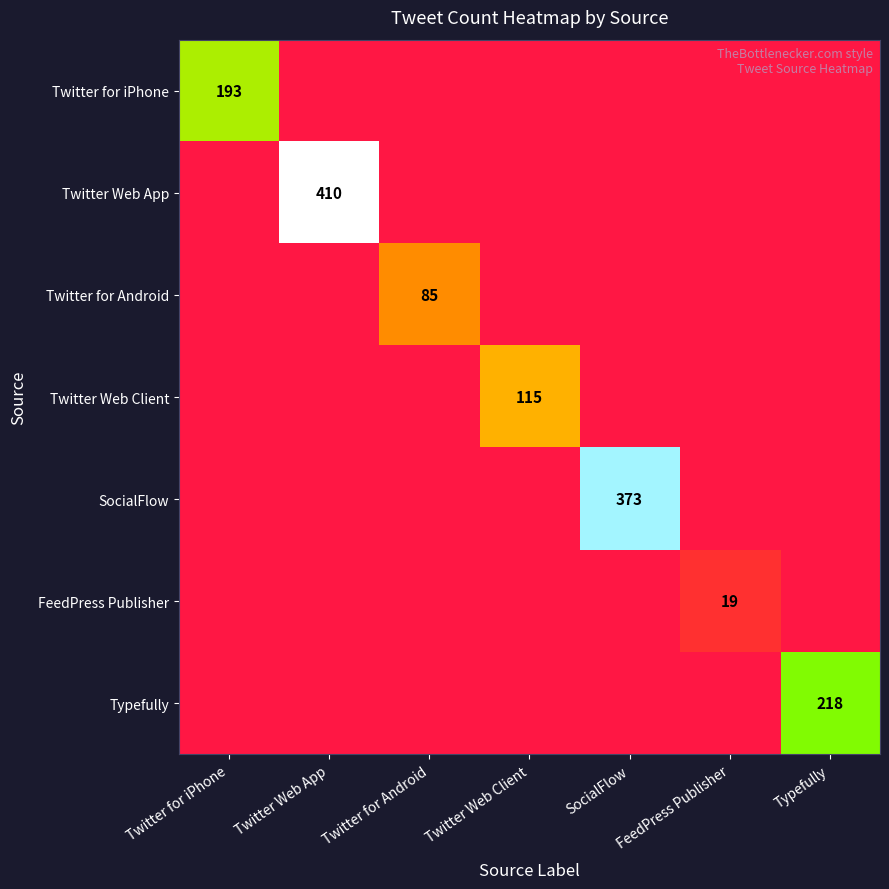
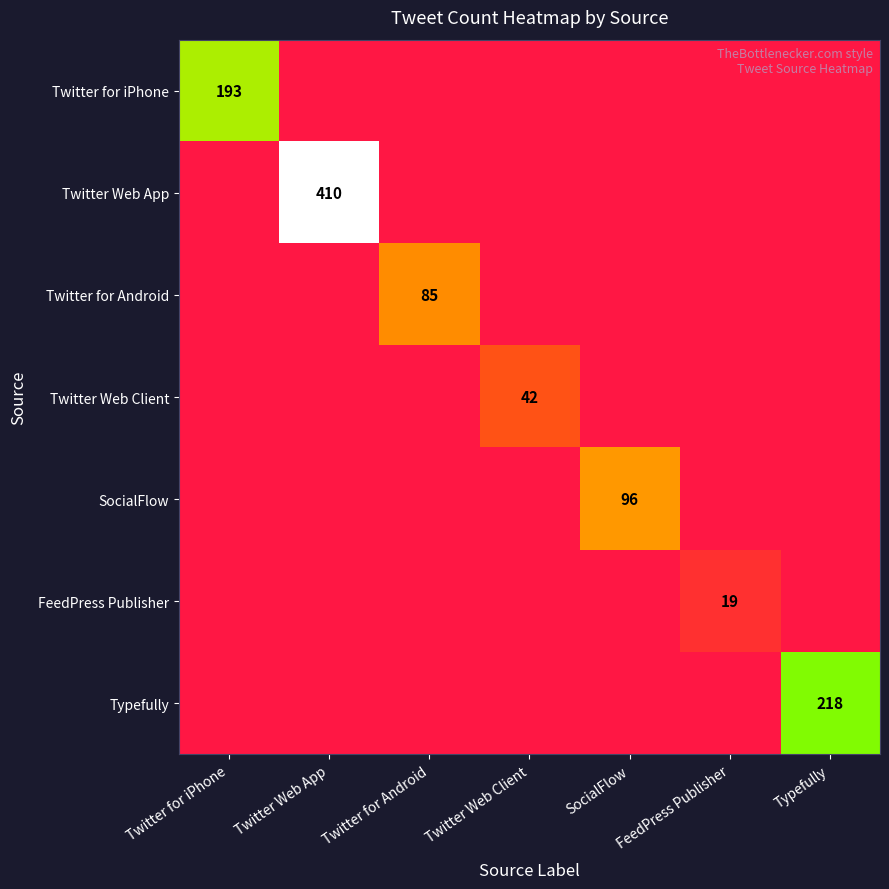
  {
    "Twitter for iPhone": {
      "Twitter for iPhone": 193
    },
    "Twitter Web App": {
      "Twitter Web App": 410
    },
    "Twitter for Android": {
      "Twitter for Android": 85
    },
    "Twitter Web Client": {
-     "Twitter Web Client": 115
+     "Twitter Web Client": 42
    },
    "SocialFlow": {
-     "SocialFlow": 373
+     "SocialFlow": 96
    },
    "FeedPress Publisher": {
      "FeedPress Publisher": 19
    },
    "Typefully": {
      "Typefully": 218
    }
  }
